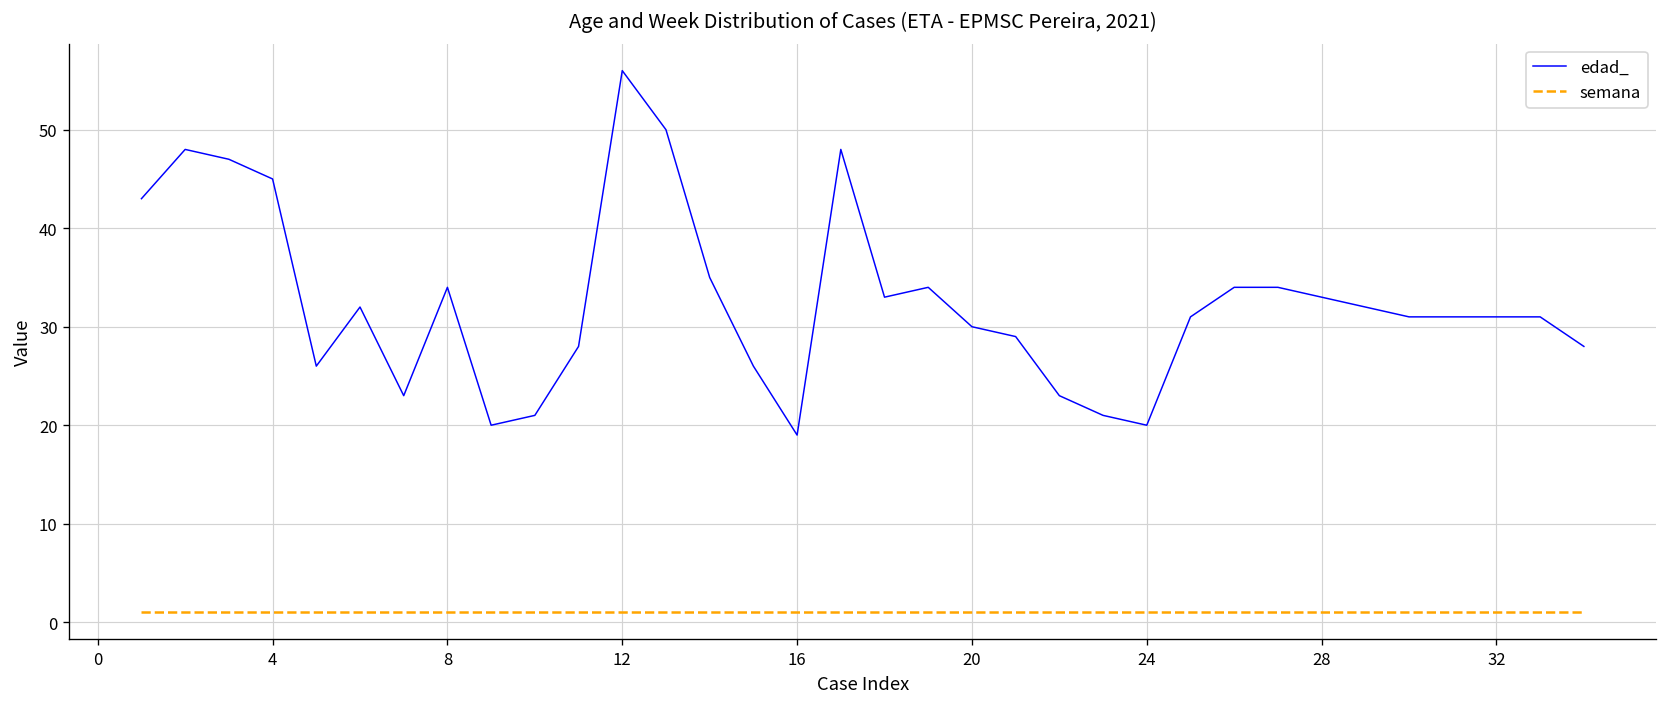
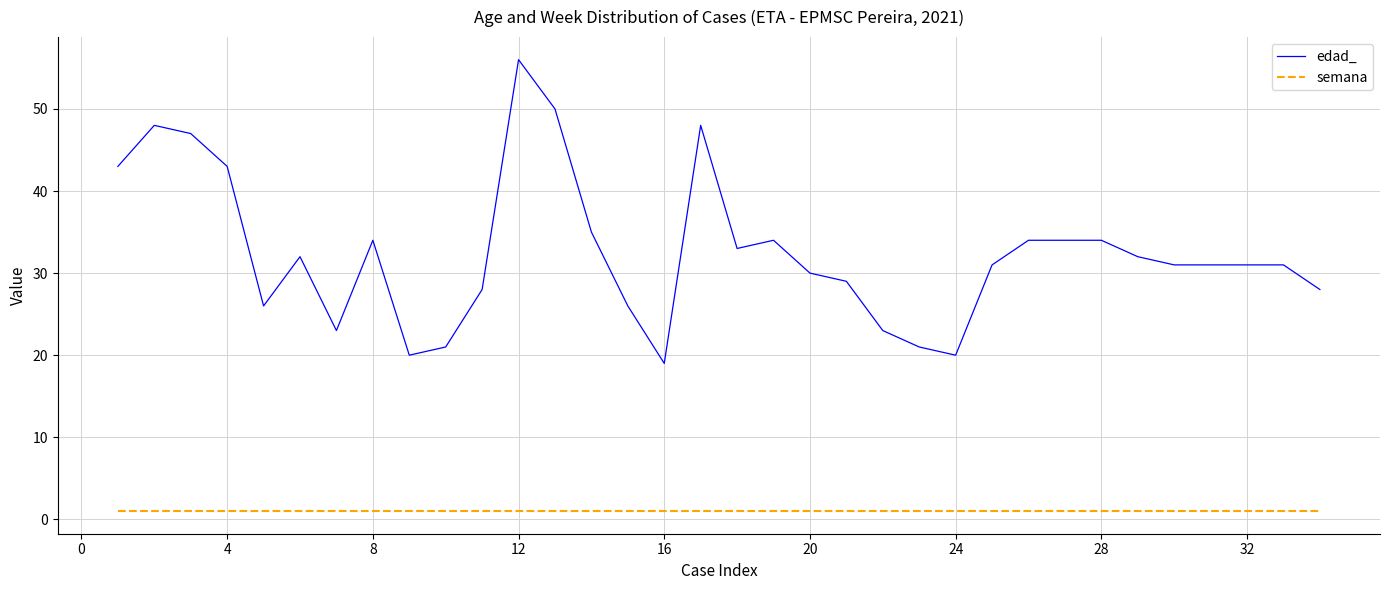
  {
    "edad_": {
-     "4": 45,
+     "4": 43,
      "8": 34,
      "12": 56,
      "16": 19,
      "20": 30,
      "24": 20,
-     "28": 33,
+     "28": 34,
      "32": 31
    },
    "semana": {
      "4": 1,
      "8": 1,
      "12": 1,
      "16": 1,
      "20": 1,
      "24": 1,
      "28": 1,
      "32": 1
    }
  }
